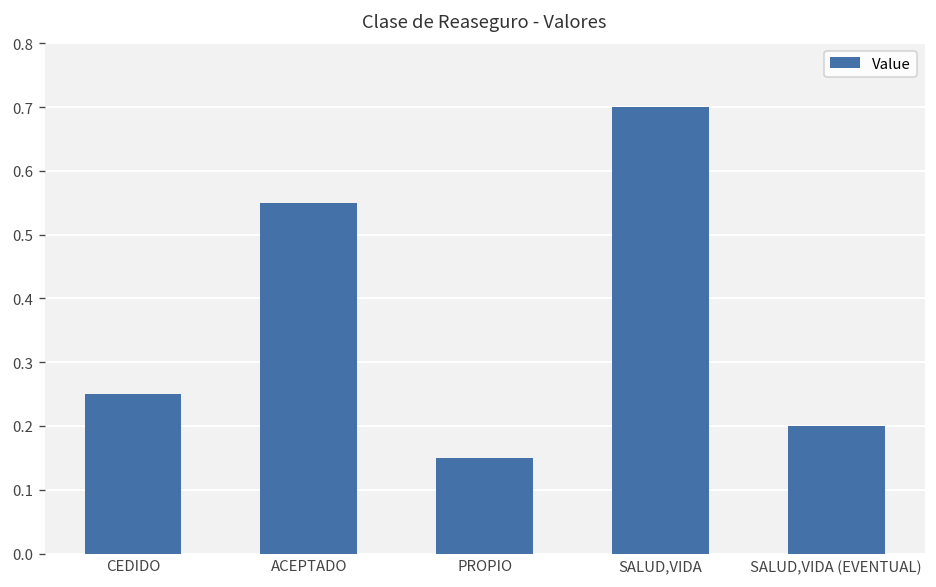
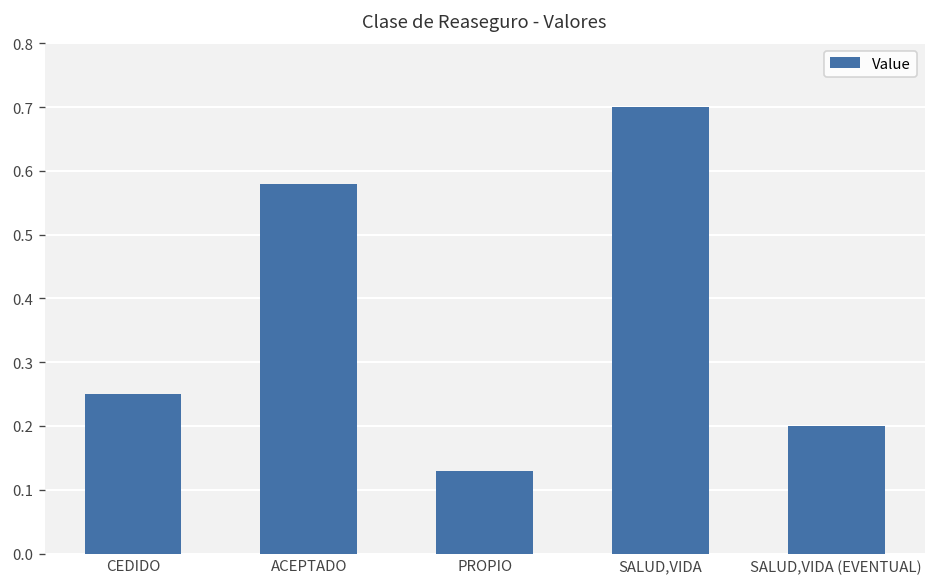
  {
    "CEDIDO": 0.25,
-   "ACEPTADO": 0.55,
-   "PROPIO": 0.15,
+   "ACEPTADO": 0.58,
+   "PROPIO": 0.13,
    "SALUD,VIDA": 0.70,
    "SALUD,VIDA (EVENTUAL)": 0.20
  }
